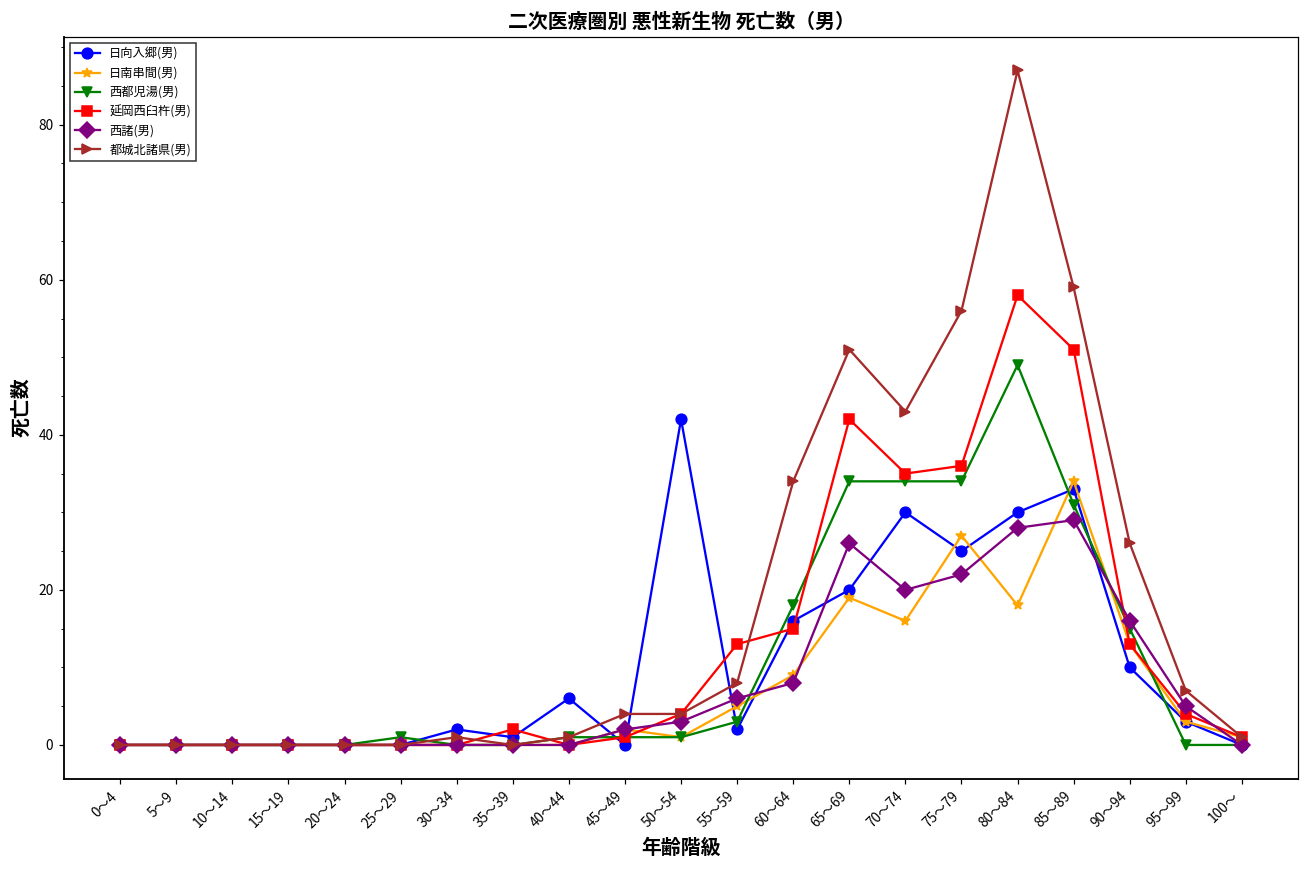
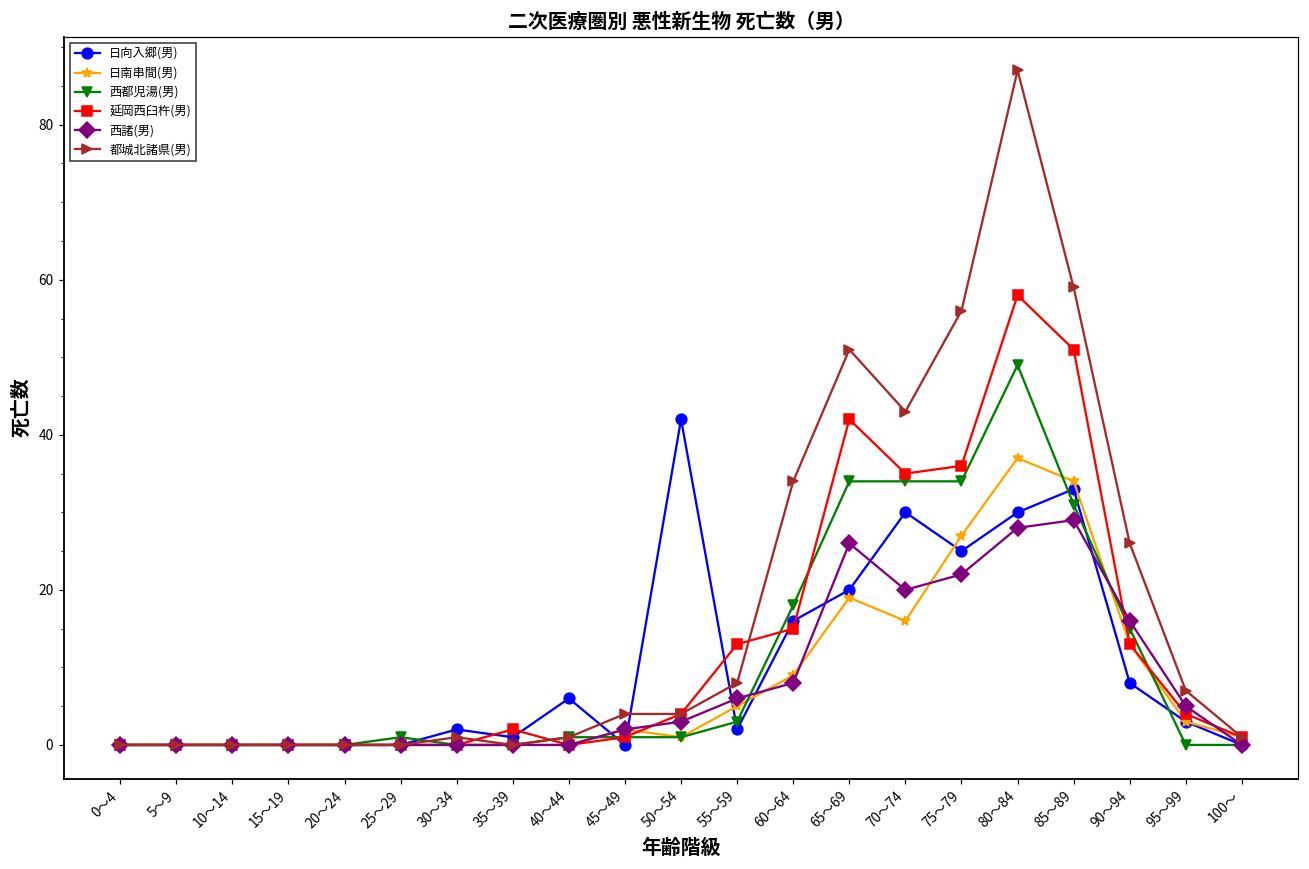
  {
    "日向入郷(男)": {
      "30～34": 2,
      "35～39": 1,
      "40～44": 6,
      "45～49": 0,
      "50～54": 42,
      "55～59": 2,
      "60～64": 16,
      "65～69": 20,
      "70～74": 30,
      "75～79": 25,
      "80～84": 30,
      "85～89": 33,
-     "90～94": 10
+     "90～94": 8
    },
    "日南串間(男)": {
      "55～59": 5,
      "60～64": 9,
      "65～69": 19,
      "70～74": 16,
      "75～79": 27,
-     "80～84": 18,
+     "80～84": 37,
      "85～89": 34
    },
    "西都児湯(男)": {
      "25～29": 1,
      "55～59": 3,
      "60～64": 18,
      "65～69": 34,
      "70～74": 34,
      "75～79": 34,
      "80～84": 49,
      "85～89": 31,
      "90～94": 15,
      "95～99": 0
    },
    "延岡西臼杵(男)": {
      "35～39": 2,
      "55～59": 13,
      "60～64": 15,
      "65～69": 42,
      "70～74": 35,
      "75～79": 36,
      "80～84": 58,
      "85～89": 51,
      "95～99": 4
    },
    "西諸(男)": {
      "50～54": 3,
      "55～59": 6,
      "60～64": 8,
      "65～69": 26,
      "70～74": 20,
      "75～79": 22,
      "80～84": 28,
      "85～89": 29,
      "90～94": 16,
      "95～99": 5
    },
    "都城北諸県(男)": {
      "30～34": 1,
      "45～49": 4,
      "55～59": 8,
      "60～64": 34,
      "65～69": 51,
      "70～74": 43,
      "75～79": 56,
      "80～84": 87,
      "85～89": 59,
      "90～94": 26,
      "95～99": 7
    }
  }
